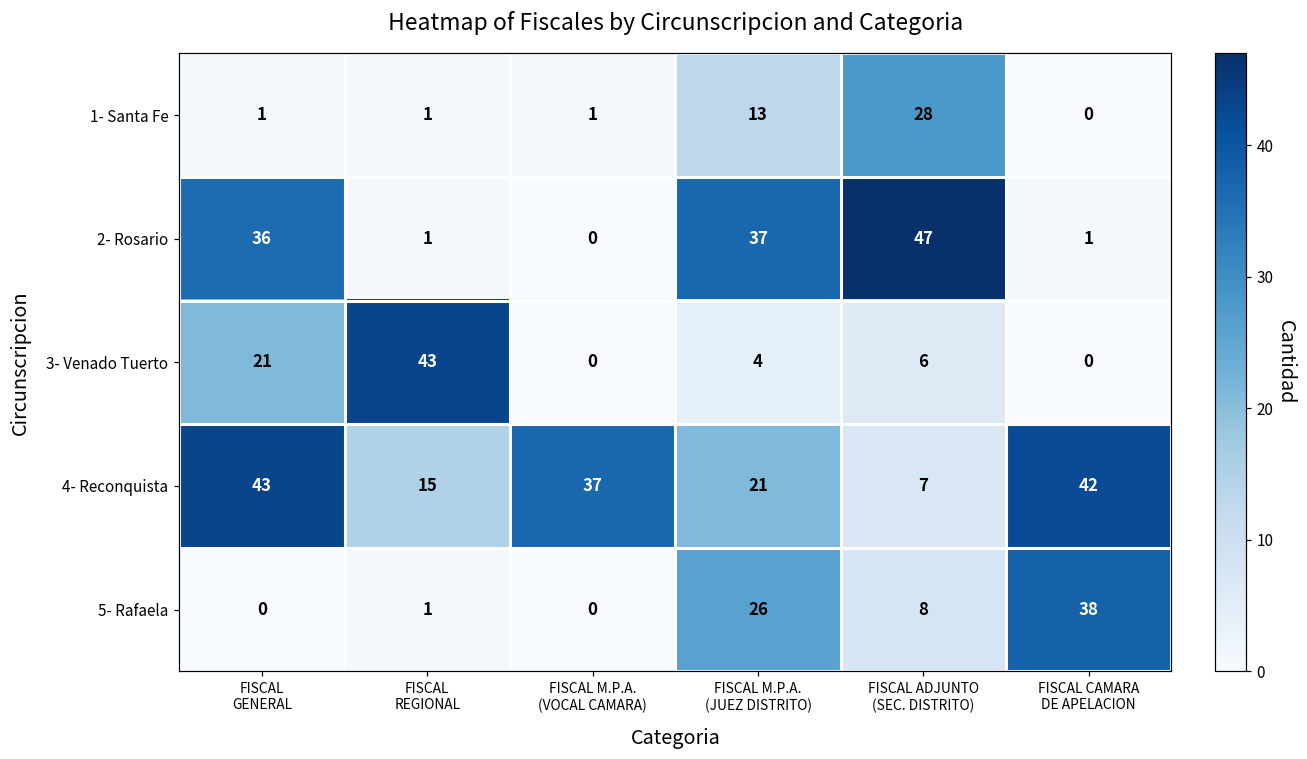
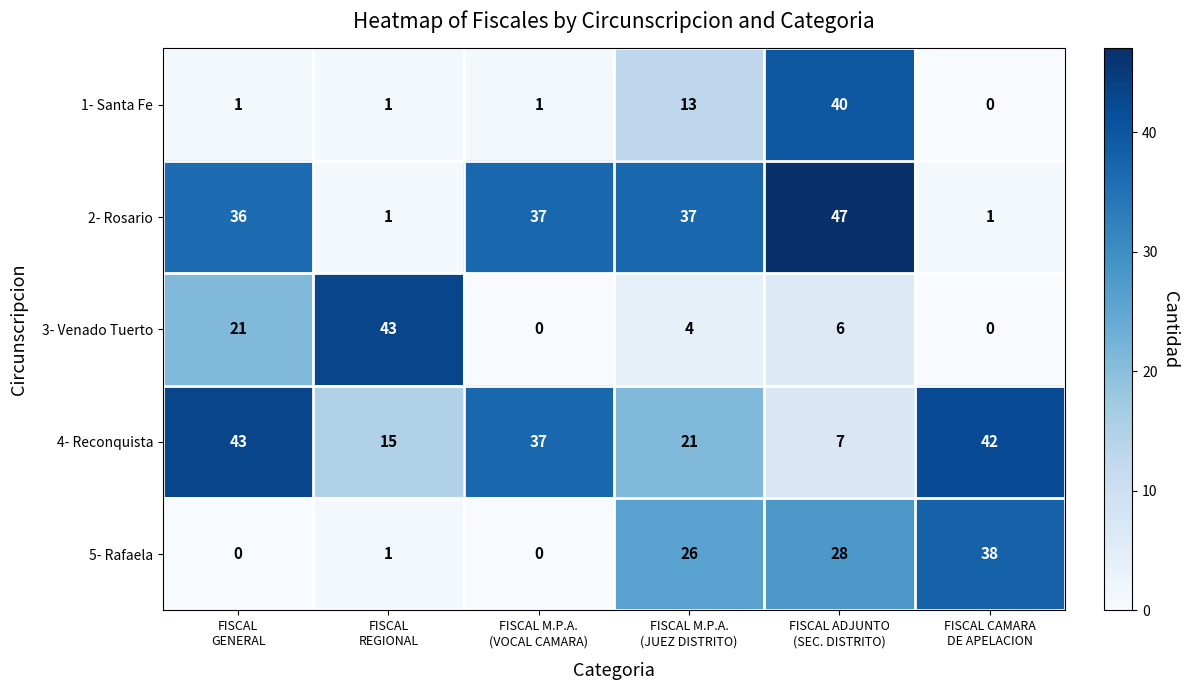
  {
    "1- Santa Fe": {
      "FISCAL GENERAL": 1,
      "FISCAL REGIONAL": 1,
      "FISCAL M.P.A. (VOCAL CAMARA)": 1,
      "FISCAL M.P.A. (JUEZ DISTRITO)": 13,
-     "FISCAL ADJUNTO (SEC. DISTRITO)": 28,
+     "FISCAL ADJUNTO (SEC. DISTRITO)": 40,
      "FISCAL CAMARA DE APELACION": 0
    },
    "2- Rosario": {
      "FISCAL GENERAL": 36,
      "FISCAL REGIONAL": 1,
-     "FISCAL M.P.A. (VOCAL CAMARA)": 0,
+     "FISCAL M.P.A. (VOCAL CAMARA)": 37,
      "FISCAL M.P.A. (JUEZ DISTRITO)": 37,
      "FISCAL ADJUNTO (SEC. DISTRITO)": 47,
      "FISCAL CAMARA DE APELACION": 1
    },
    "3- Venado Tuerto": {
      "FISCAL GENERAL": 21,
      "FISCAL REGIONAL": 43,
      "FISCAL M.P.A. (VOCAL CAMARA)": 0,
      "FISCAL M.P.A. (JUEZ DISTRITO)": 4,
      "FISCAL ADJUNTO (SEC. DISTRITO)": 6,
      "FISCAL CAMARA DE APELACION": 0
    },
    "4- Reconquista": {
      "FISCAL GENERAL": 43,
      "FISCAL REGIONAL": 15,
      "FISCAL M.P.A. (VOCAL CAMARA)": 37,
      "FISCAL M.P.A. (JUEZ DISTRITO)": 21,
      "FISCAL ADJUNTO (SEC. DISTRITO)": 7,
      "FISCAL CAMARA DE APELACION": 42
    },
    "5- Rafaela": {
      "FISCAL GENERAL": 0,
      "FISCAL REGIONAL": 1,
      "FISCAL M.P.A. (VOCAL CAMARA)": 0,
      "FISCAL M.P.A. (JUEZ DISTRITO)": 26,
-     "FISCAL ADJUNTO (SEC. DISTRITO)": 8,
+     "FISCAL ADJUNTO (SEC. DISTRITO)": 28,
      "FISCAL CAMARA DE APELACION": 38
    }
  }
